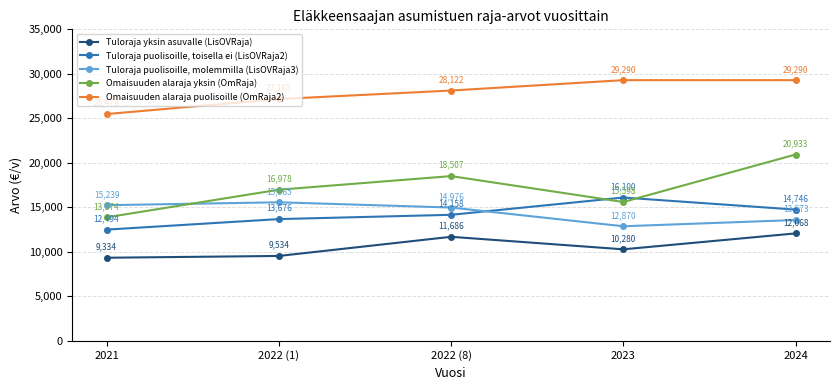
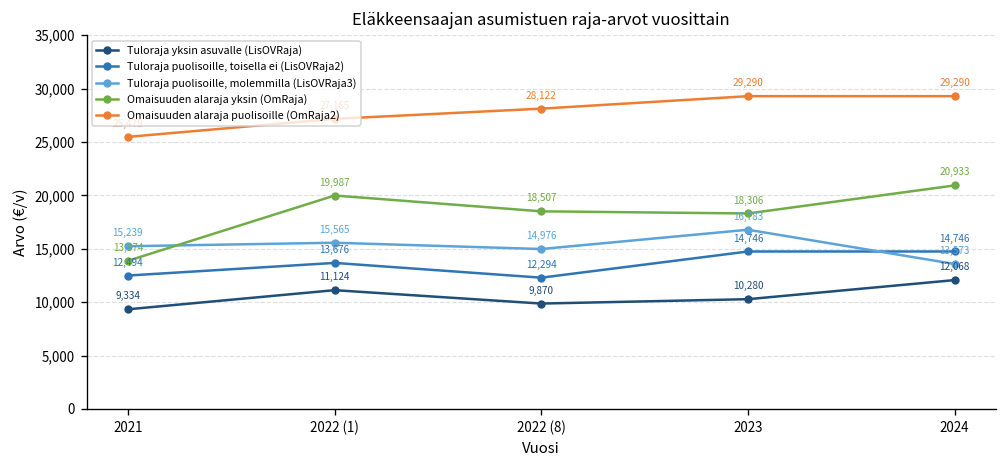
  {
    "Tuloraja yksin asuvalle (LisOVRaja)": {
      "2021": "9,334",
-     "2022 (1)": "9,534",
-     "2022 (8)": "11,686",
+     "2022 (1)": "11,124",
+     "2022 (8)": "9,870",
      "2023": "10,280"
    },
    "Tuloraja puolisoille, toisella ei (LisOVRaja2)": {
-     "2022 (8)": "14,158",
-     "2023": "16,100",
+     "2022 (8)": "12,294",
+     "2023": "14,746",
      "2024": "14,746"
    },
    "Tuloraja puolisoille, molemmilla (LisOVRaja3)": {
      "2021": "15,239",
-     "2023": "12,870"
+     "2023": "16,783"
    },
    "Omaisuuden alaraja yksin (OmRaja)": {
-     "2022 (1)": "16,978",
+     "2022 (1)": "19,987",
      "2022 (8)": "18,507",
-     "2023": "15,598",
+     "2023": "18,306",
      "2024": "20,933"
    },
    "Omaisuuden alaraja puolisoille (OmRaja2)": {
      "2022 (8)": "28,122",
      "2023": "29,290",
      "2024": "29,290"
    }
  }
